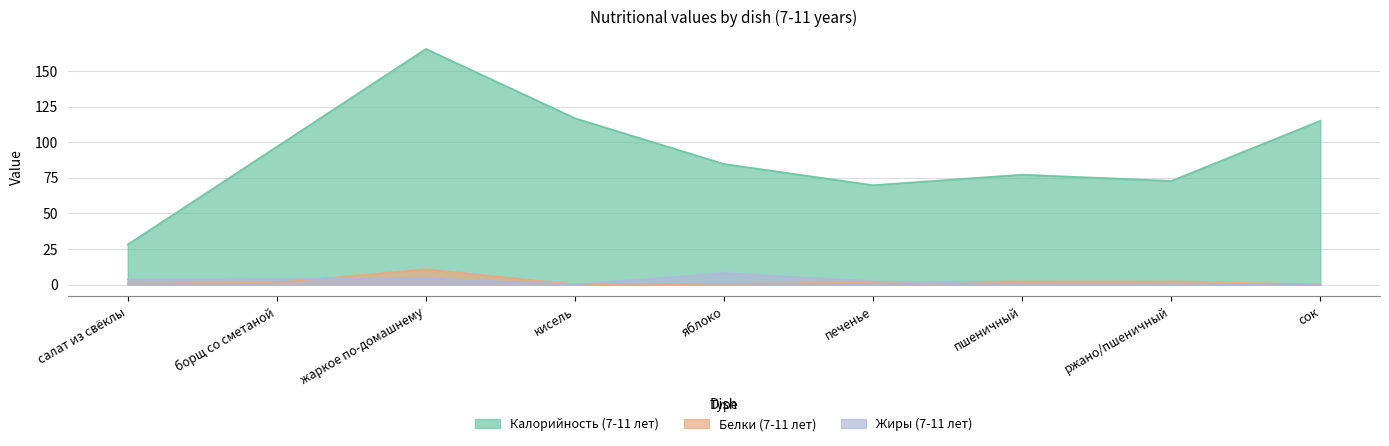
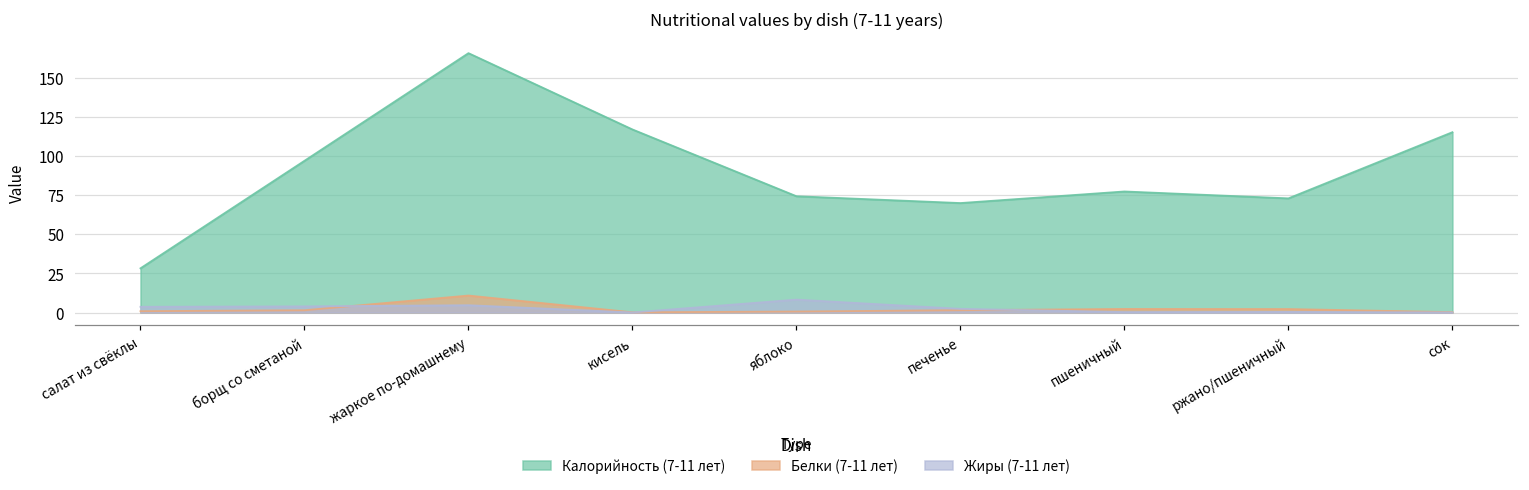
  {
    "Калорийность (7-11 лет)": {
      "салат из свёклы": 28,
      "борщ со сметаной": 97,
      "жаркое по-домашнему": 166,
      "кисель": 117,
-     "яблоко": 85,
+     "яблоко": 74,
      "печенье": 70,
      "пшеничный": 77,
      "ржано/пшеничный": 73,
      "сок": 115
    },
    "Белки (7-11 лет)": {
      "салат из свёклы": 1,
      "борщ со сметаной": 1,
      "жаркое по-домашнему": 11,
      "яблоко": 1,
      "пшеничный": 2,
      "ржано/пшеничный": 2
    },
    "Жиры (7-11 лет)": {
      "салат из свёклы": 4,
      "борщ со сметаной": 4,
      "жаркое по-домашнему": 5,
      "яблоко": 8,
      "пшеничный": 0,
      "ржано/пшеничный": 0
    }
  }
